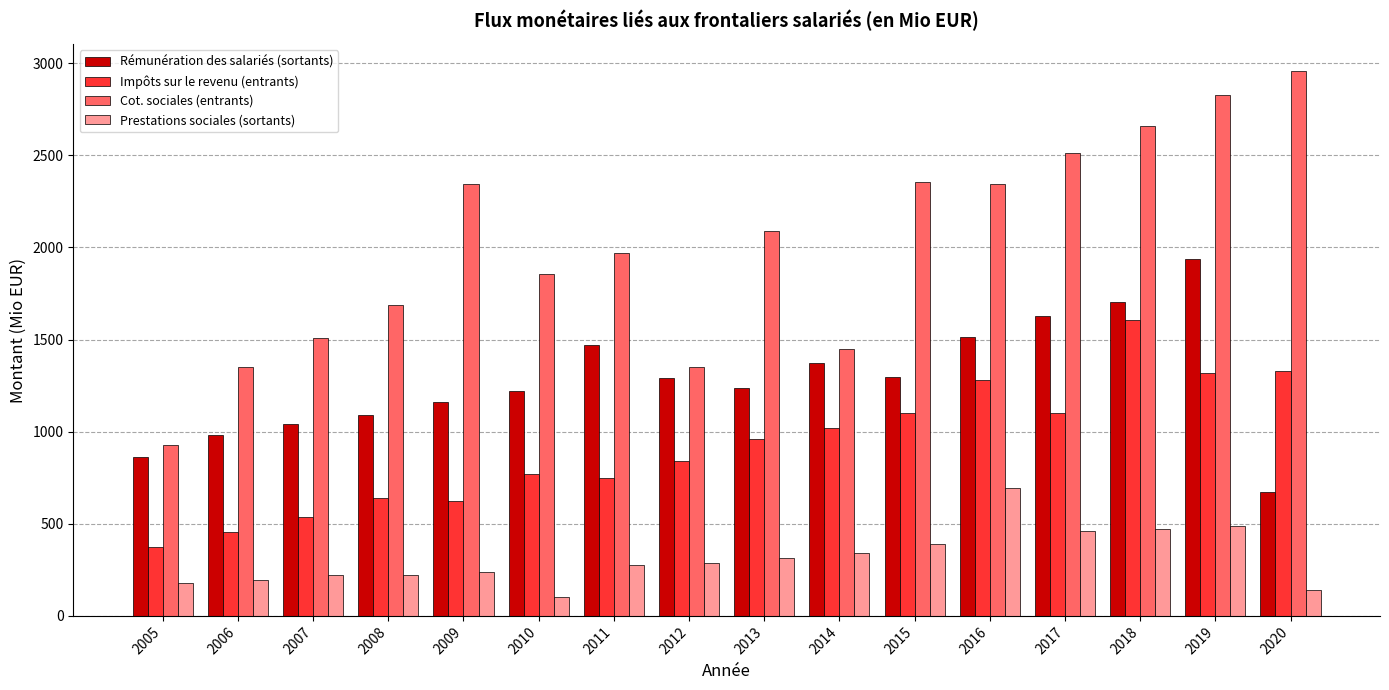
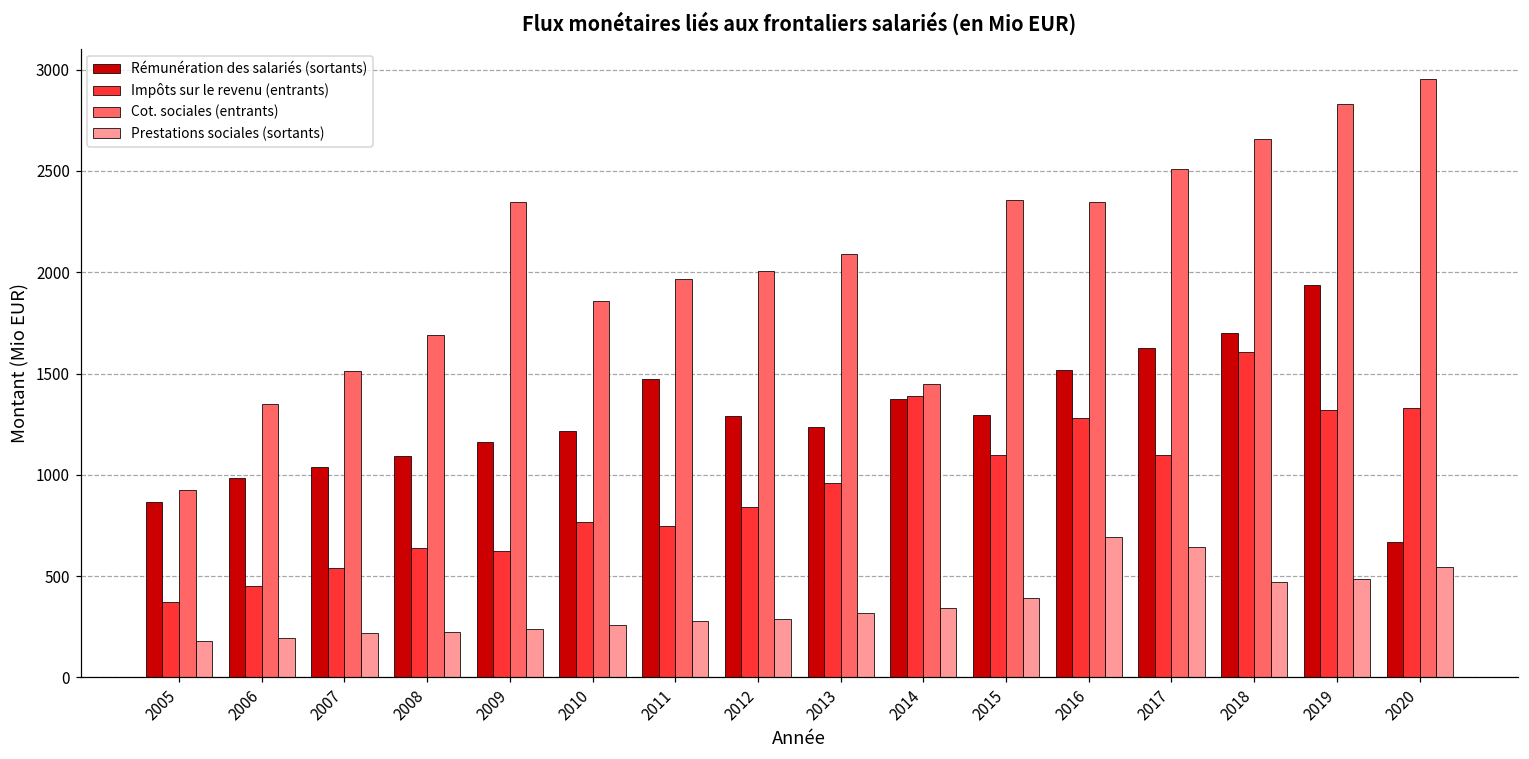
  {
    "Rémunération des salariés (sortants)": {
      "2005": 860,
      "2006": 980,
      "2007": 1040,
      "2008": 1090,
      "2009": 1160,
      "2010": 1220,
      "2011": 1470,
      "2012": 1290,
      "2013": 1240,
      "2014": 1370,
      "2015": 1290,
      "2016": 1520,
      "2017": 1630,
      "2018": 1700,
      "2019": 1940,
      "2020": 670
    },
    "Impôts sur le revenu (entrants)": {
      "2005": 370,
      "2006": 450,
      "2007": 540,
      "2008": 640,
      "2009": 630,
      "2010": 770,
      "2011": 750,
      "2012": 840,
      "2013": 960,
-     "2014": 1020,
+     "2014": 1390,
      "2015": 1100,
      "2016": 1280,
      "2017": 1100,
      "2018": 1610,
      "2019": 1320,
      "2020": 1330
    },
    "Cot. sociales (entrants)": {
      "2005": 930,
      "2006": 1350,
      "2007": 1510,
      "2008": 1690,
      "2009": 2350,
      "2010": 1860,
      "2011": 1970,
-     "2012": 1350,
+     "2012": 2010,
      "2013": 2090,
      "2014": 1450,
      "2015": 2360,
      "2016": 2350,
      "2017": 2510,
      "2018": 2660,
      "2019": 2830,
      "2020": 2960
    },
    "Prestations sociales (sortants)": {
      "2005": 180,
      "2006": 190,
      "2007": 220,
      "2008": 220,
      "2009": 240,
-     "2010": 100,
+     "2010": 260,
      "2011": 280,
      "2012": 290,
      "2013": 320,
      "2014": 340,
      "2015": 390,
      "2016": 690,
-     "2017": 460,
+     "2017": 640,
      "2018": 470,
      "2019": 490,
-     "2020": 140
+     "2020": 550
    }
  }
